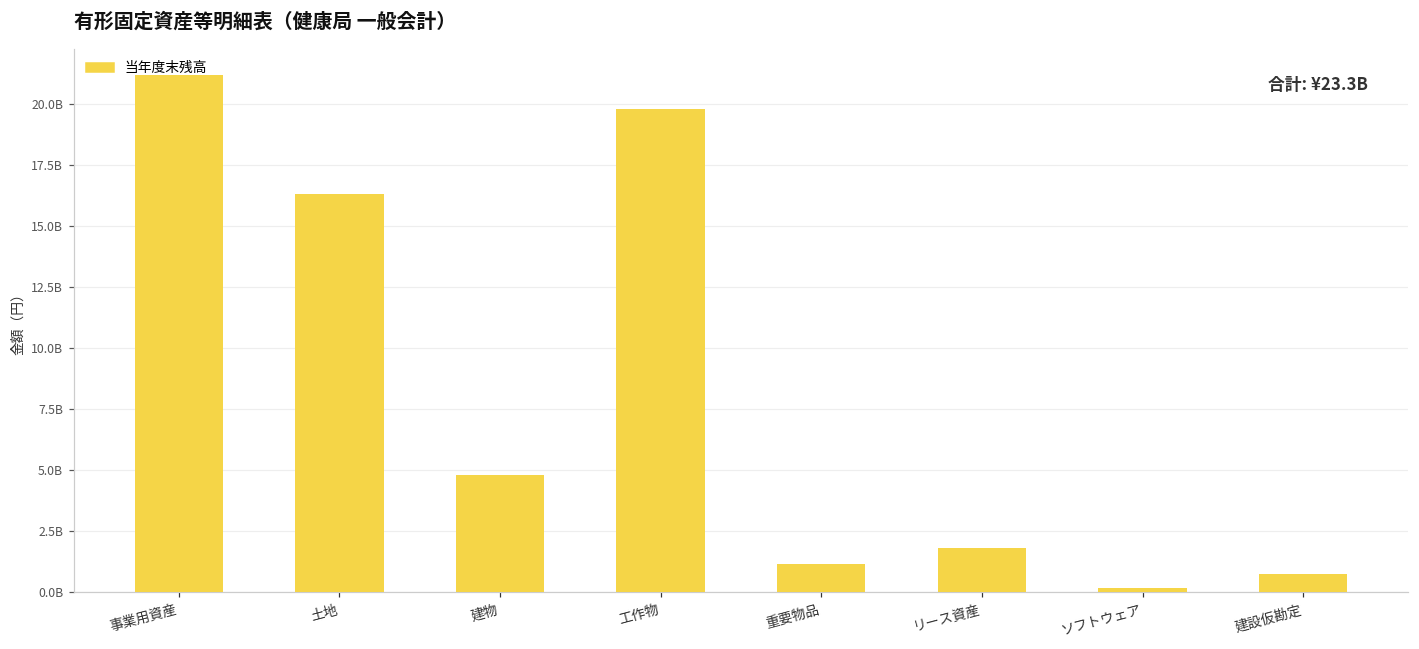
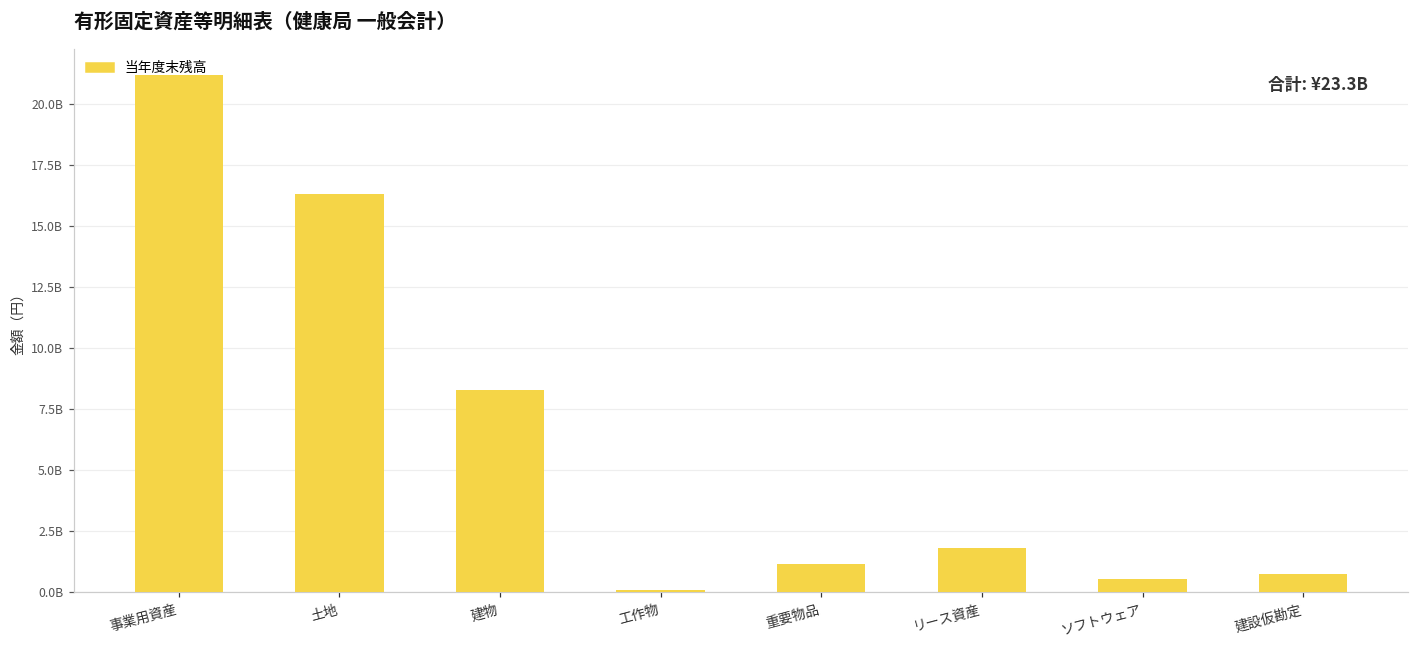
  {
    "事業用資産": 21200000000,
    "土地": 16300000000,
-   "建物": 4800000000,
-   "工作物": 19800000000,
+   "建物": 8300000000,
+   "工作物": 100000000,
    "重要物品": 1100000000,
    "リース資産": 1800000000,
-   "ソフトウェア": 200000000,
+   "ソフトウェア": 500000000,
    "建設仮勘定": 700000000
  }
